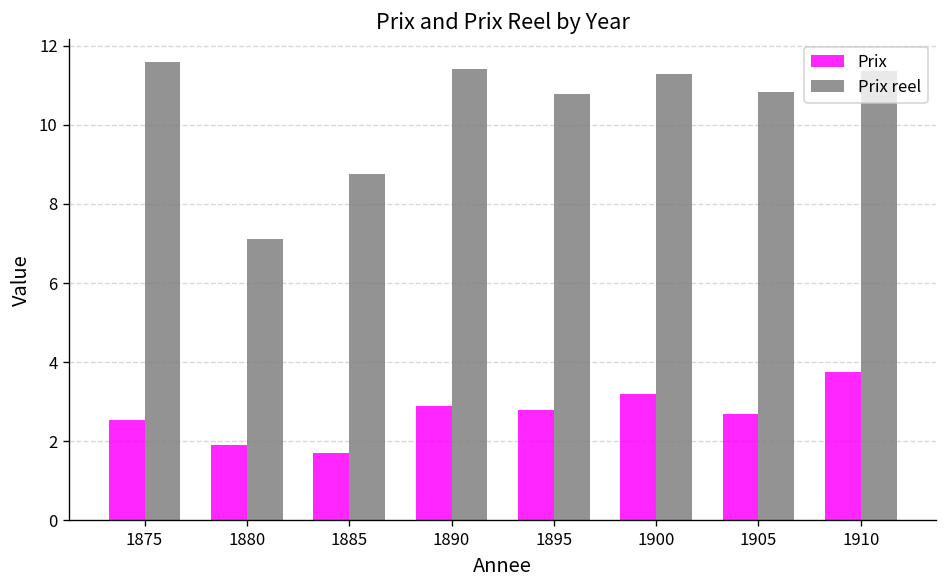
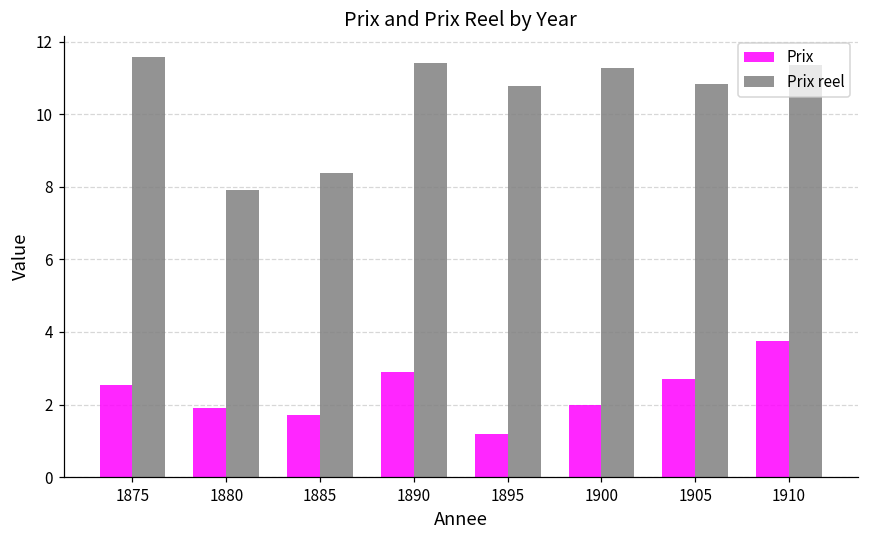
  {
    "Prix": {
      "1875": 2.6,
      "1880": 1.9,
      "1885": 1.7,
      "1890": 2.9,
-     "1895": 2.8,
-     "1900": 3.2,
+     "1895": 1.2,
+     "1900": 2.0,
      "1905": 2.7,
      "1910": 3.8
    },
    "Prix reel": {
      "1875": 11.6,
-     "1880": 7.1,
-     "1885": 8.8,
+     "1880": 7.9,
+     "1885": 8.4,
      "1890": 11.4,
      "1895": 10.8,
      "1900": 11.3,
      "1905": 10.8
    }
  }
